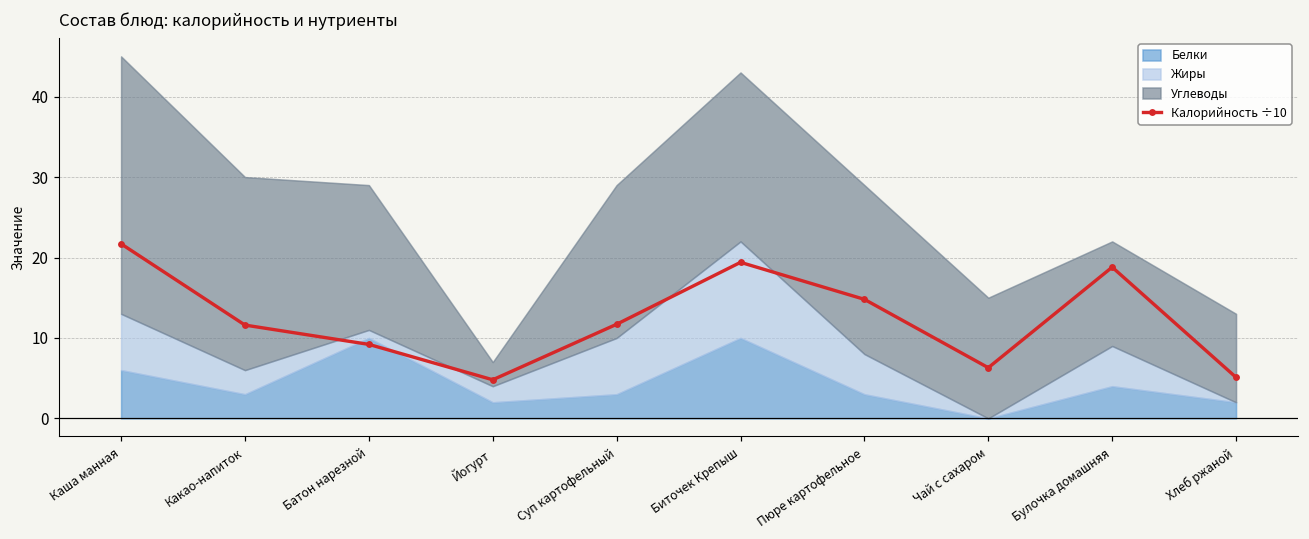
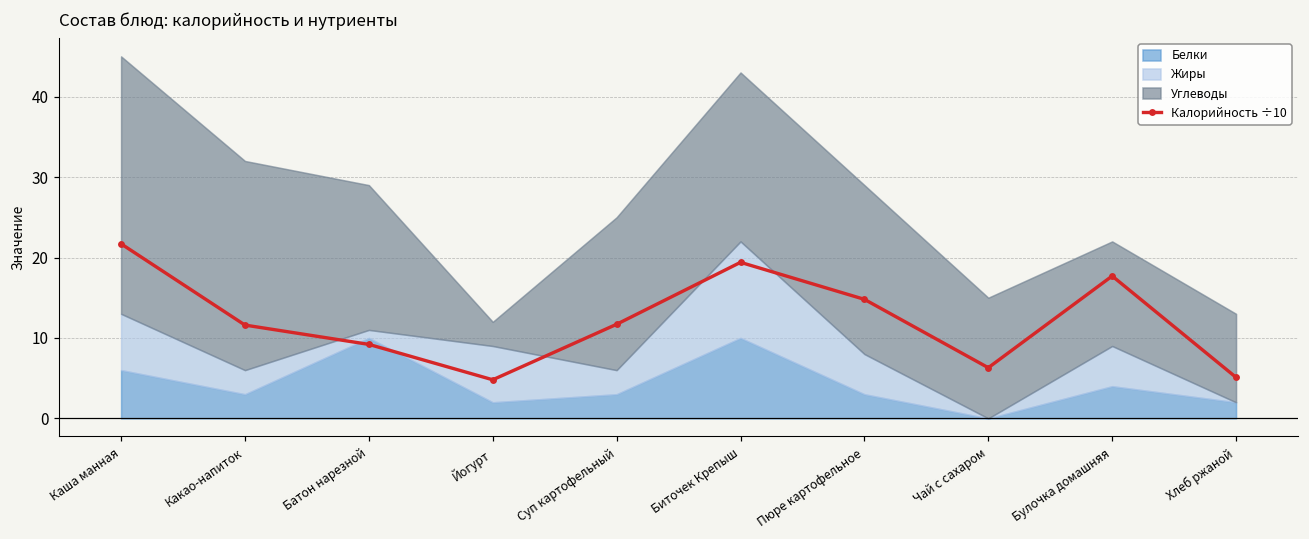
  {
    "Калорийность ÷10": {
      "Каша манная": 22,
      "Какао-напиток": 12,
      "Батон нарезной": 9,
      "Йогурт": 5,
      "Суп картофельный": 12,
      "Биточек Крепыш": 19,
      "Пюре картофельное": 15,
      "Чай с сахаром": 6,
-     "Булочка домашняя": 19,
+     "Булочка домашняя": 18,
      "Хлеб ржаной": 5
    },
    "Белки": {
      "Каша манная": 6,
      "Какао-напиток": 3,
      "Батон нарезной": 10,
      "Йогурт": 2,
      "Суп картофельный": 3,
      "Биточек Крепыш": 10,
      "Пюре картофельное": 3,
      "Булочка домашняя": 4
    },
    "Жиры": {
      "Каша манная": 7,
      "Какао-напиток": 3,
      "Батон нарезной": 1,
-     "Йогурт": 2,
-     "Суп картофельный": 7,
+     "Йогурт": 7,
+     "Суп картофельный": 3,
      "Биточек Крепыш": 12,
      "Пюре картофельное": 5,
      "Булочка домашняя": 5
    },
    "Углеводы": {
      "Каша манная": 32,
-     "Какао-напиток": 24,
+     "Какао-напиток": 26,
      "Батон нарезной": 18,
      "Йогурт": 3,
      "Суп картофельный": 19,
      "Биточек Крепыш": 21,
      "Пюре картофельное": 21,
      "Чай с сахаром": 15,
      "Булочка домашняя": 13,
      "Хлеб ржаной": 11
    }
  }
